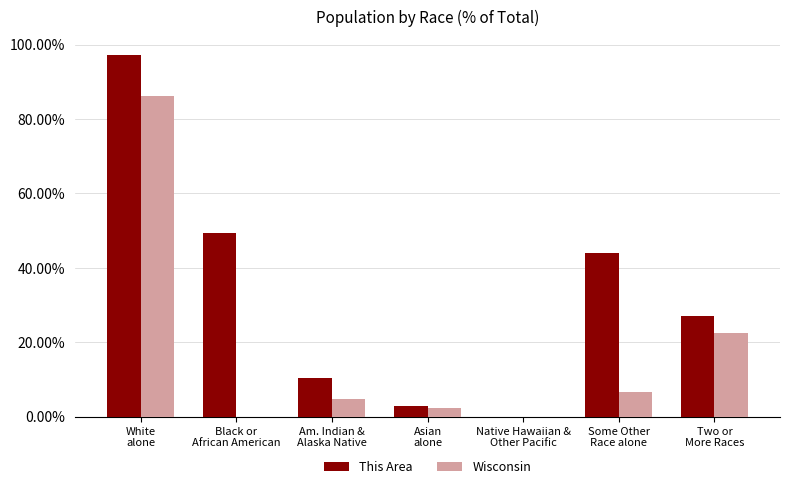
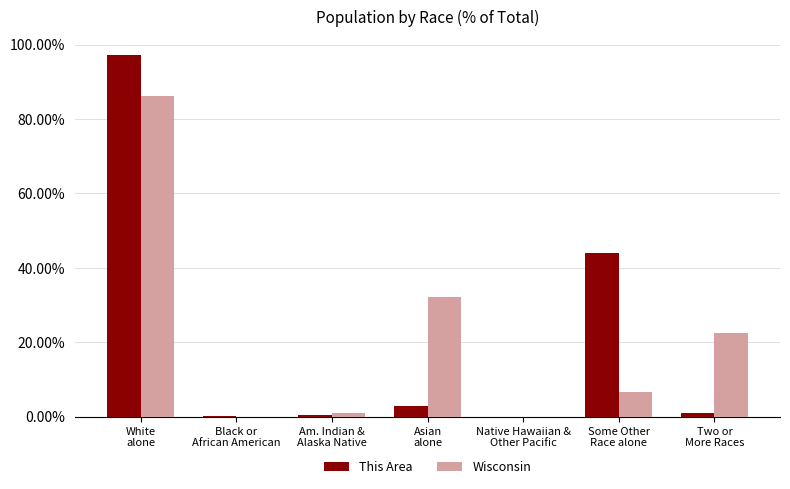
  {
    "This Area": {
      "White alone": "97%",
-     "Black or African American": "49%",
-     "Am. Indian & Alaska Native": "10%",
+     "Black or African American": "0%",
+     "Am. Indian & Alaska Native": "0%",
      "Asian alone": "3%",
      "Native Hawaiian & Other Pacific": "0%",
      "Some Other Race alone": "44%",
-     "Two or More Races": "27%"
+     "Two or More Races": "1%"
    },
    "Wisconsin": {
      "White alone": "86%",
-     "Am. Indian & Alaska Native": "5%",
-     "Asian alone": "2%",
+     "Am. Indian & Alaska Native": "1%",
+     "Asian alone": "32%",
      "Some Other Race alone": "7%",
      "Two or More Races": "23%"
    }
  }
